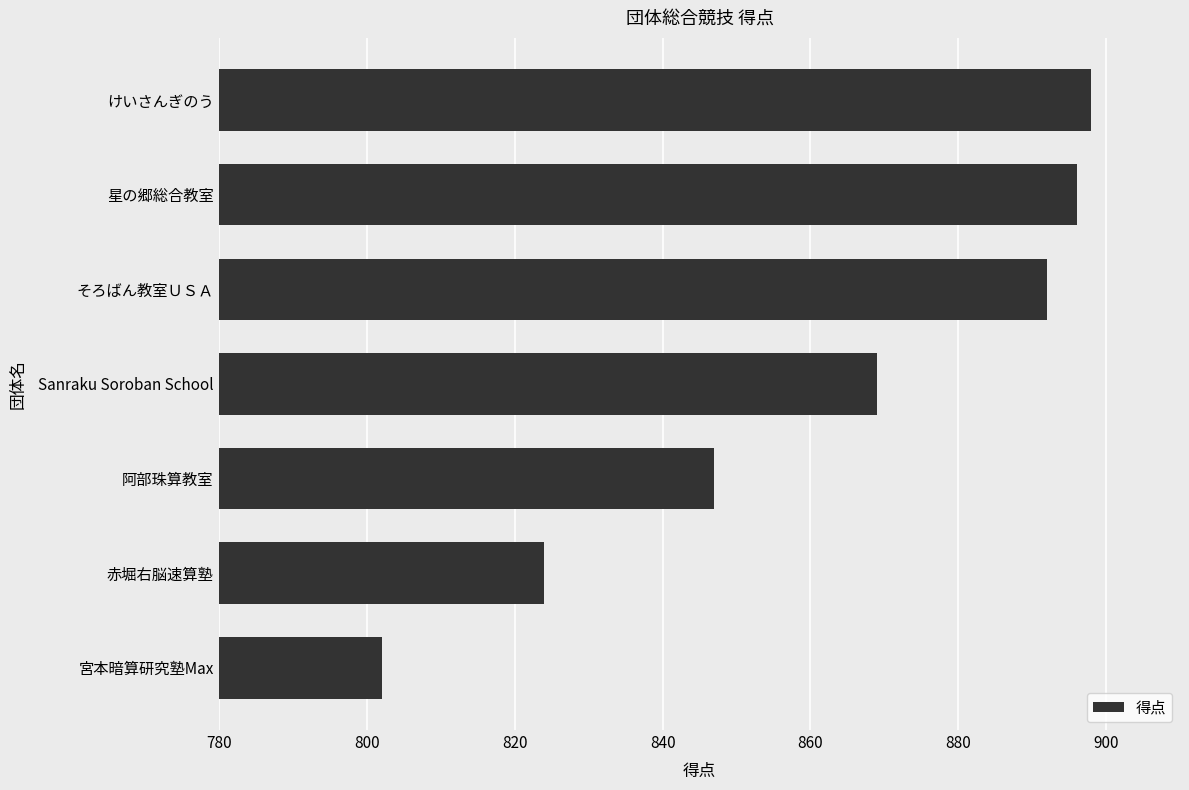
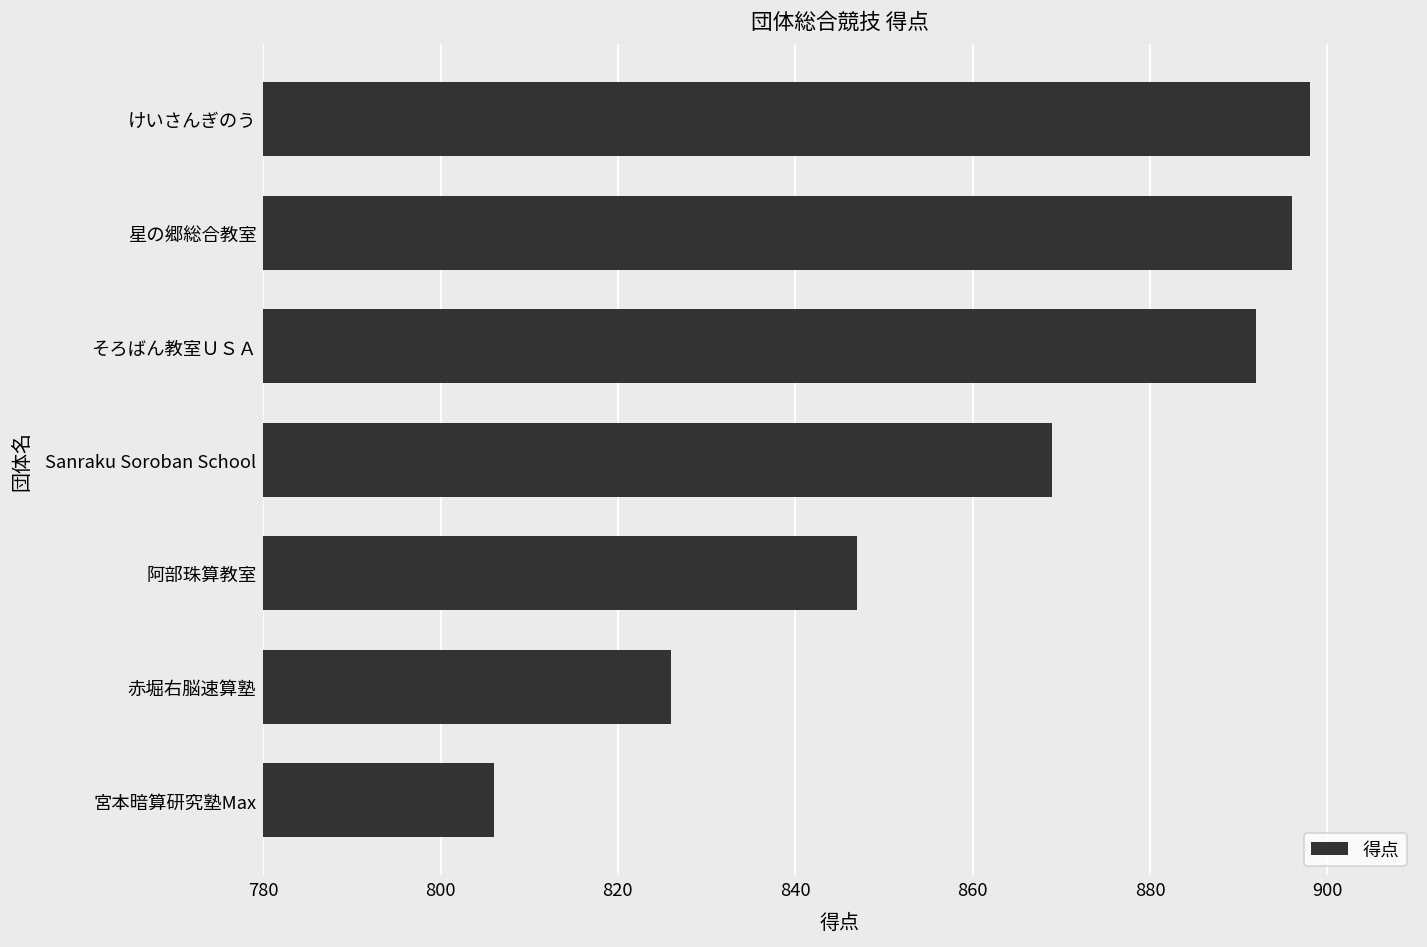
  {
    "けいさんぎのう": 898,
    "星の郷総合教室": 896,
    "そろばん教室ＵＳＡ": 892,
    "Sanraku Soroban School": 869,
    "阿部珠算教室": 847,
-   "赤堀右脳速算塾": 824,
-   "宮本暗算研究塾Max": 802
+   "赤堀右脳速算塾": 826,
+   "宮本暗算研究塾Max": 806
  }
